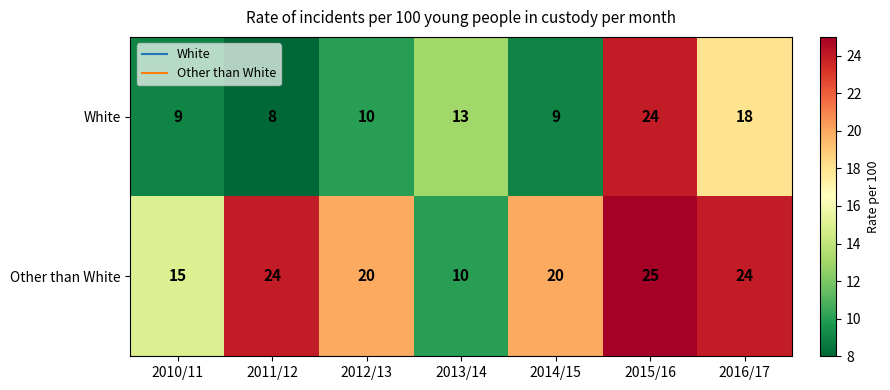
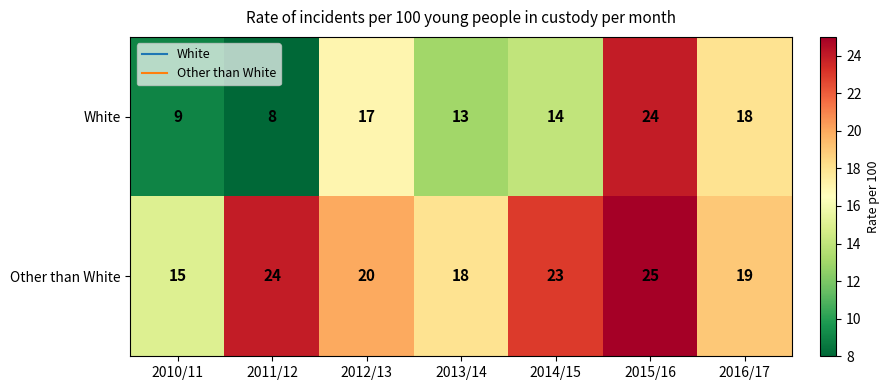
  {
    "White": {
      "2010/11": 9,
      "2011/12": 8,
-     "2012/13": 10,
+     "2012/13": 17,
      "2013/14": 13,
-     "2014/15": 9,
+     "2014/15": 14,
      "2015/16": 24,
      "2016/17": 18
    },
    "Other than White": {
      "2010/11": 15,
      "2011/12": 24,
      "2012/13": 20,
-     "2013/14": 10,
-     "2014/15": 20,
+     "2013/14": 18,
+     "2014/15": 23,
      "2015/16": 25,
-     "2016/17": 24
+     "2016/17": 19
    }
  }
